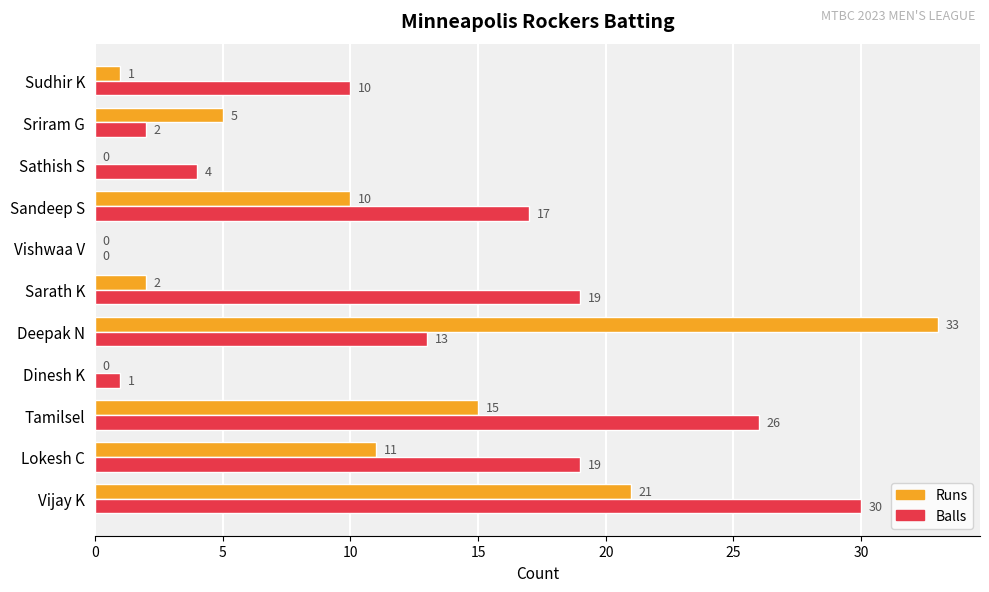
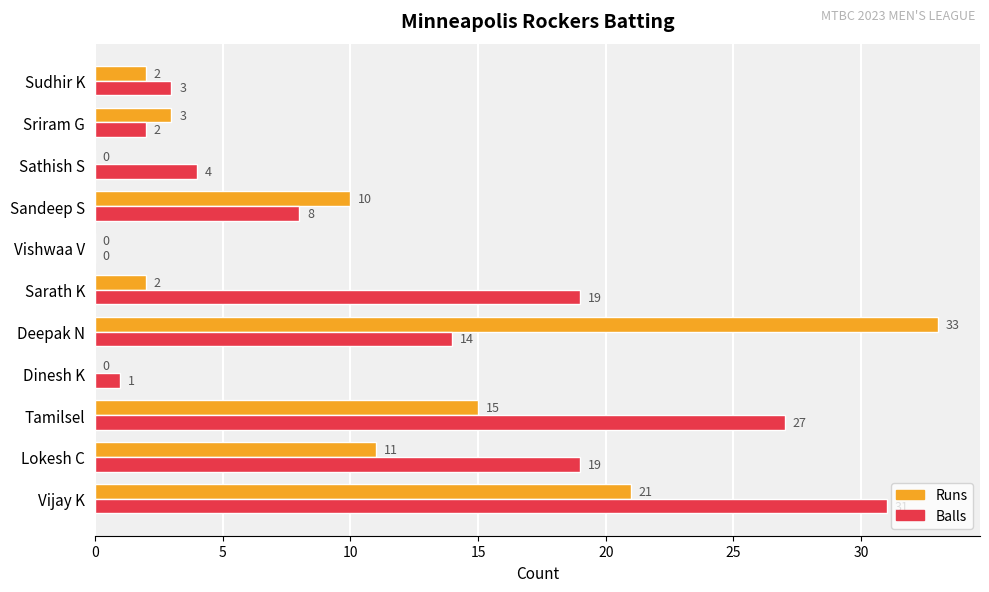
  {
    "Runs": {
-     "Sudhir K": 1,
-     "Sriram G": 5,
+     "Sudhir K": 2,
+     "Sriram G": 3,
      "Sathish S": 0,
      "Sandeep S": 10,
      "Vishwaa V": 0,
      "Sarath K": 2,
      "Deepak N": 33,
      "Dinesh K": 0,
      "Tamilsel": 15,
      "Lokesh C": 11,
      "Vijay K": 21
    },
    "Balls": {
-     "Sudhir K": 10,
+     "Sudhir K": 3,
      "Sriram G": 2,
      "Sathish S": 4,
-     "Sandeep S": 17,
+     "Sandeep S": 8,
      "Vishwaa V": 0,
      "Sarath K": 19,
-     "Deepak N": 13,
+     "Deepak N": 14,
      "Dinesh K": 1,
-     "Tamilsel": 26,
+     "Tamilsel": 27,
      "Lokesh C": 19,
-     "Vijay K": 30
+     "Vijay K": 31
    }
  }
